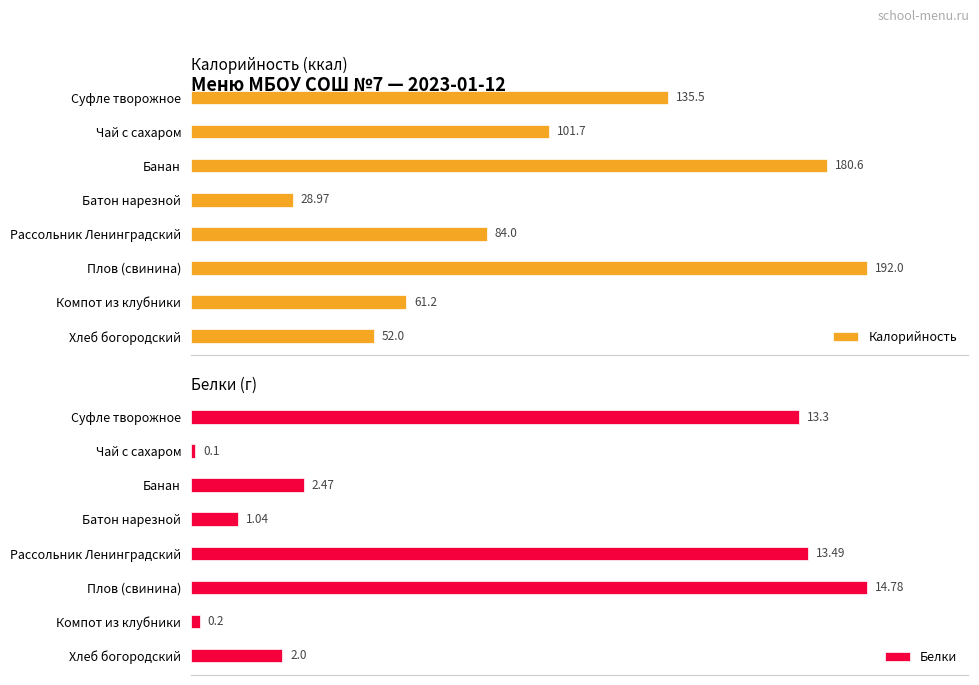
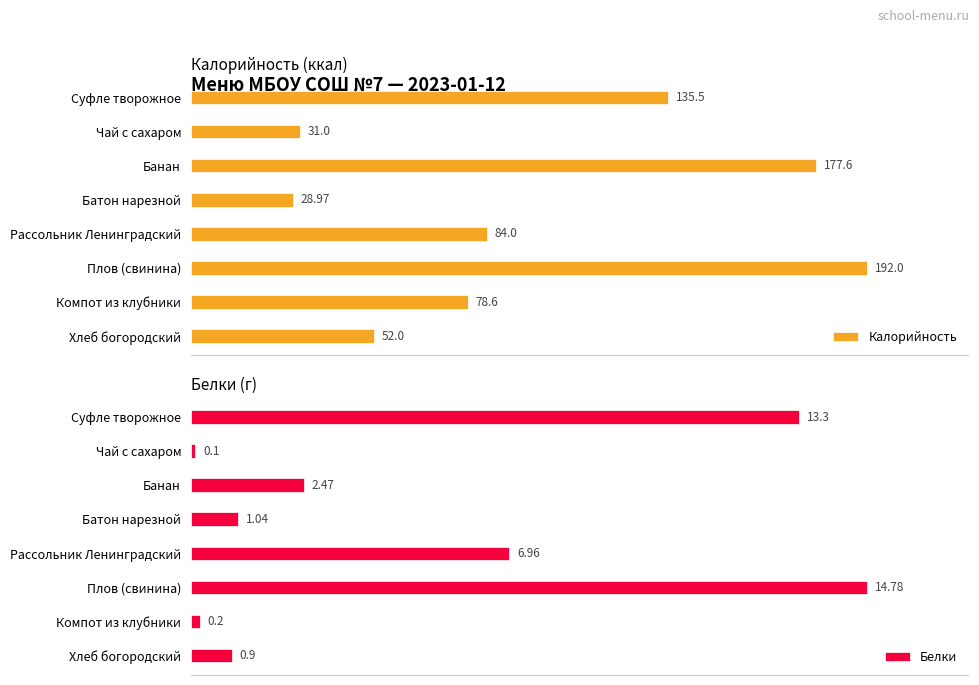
  {
    "Калорийность (ккал)": {
      "Суфле творожное": 135.5,
-     "Чай с сахаром": 101.7,
-     "Банан": 180.6,
+     "Чай с сахаром": 31.0,
+     "Банан": 177.6,
      "Батон нарезной": 28.97,
      "Рассольник Ленинградский": 84.0,
      "Плов (свинина)": 192.0,
-     "Компот из клубники": 61.2,
+     "Компот из клубники": 78.6,
      "Хлеб богородский": 52.0
    },
    "Белки (г)": {
      "Суфле творожное": 13.3,
      "Чай с сахаром": 0.1,
      "Банан": 2.47,
      "Батон нарезной": 1.04,
-     "Рассольник Ленинградский": 13.49,
+     "Рассольник Ленинградский": 6.96,
      "Плов (свинина)": 14.78,
      "Компот из клубники": 0.2,
-     "Хлеб богородский": 2.0
+     "Хлеб богородский": 0.9
    }
  }
